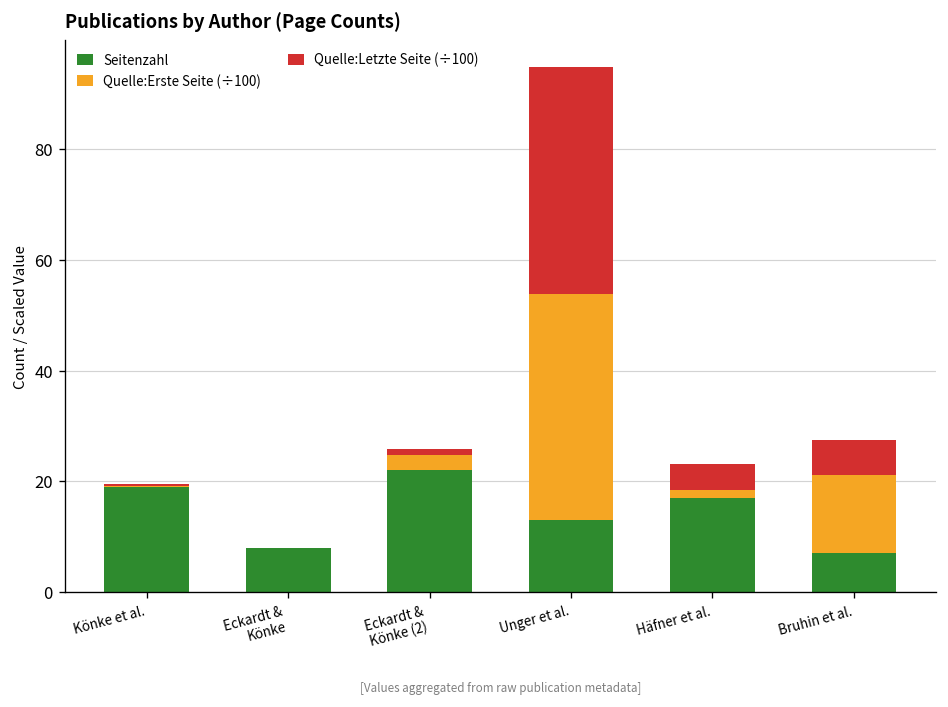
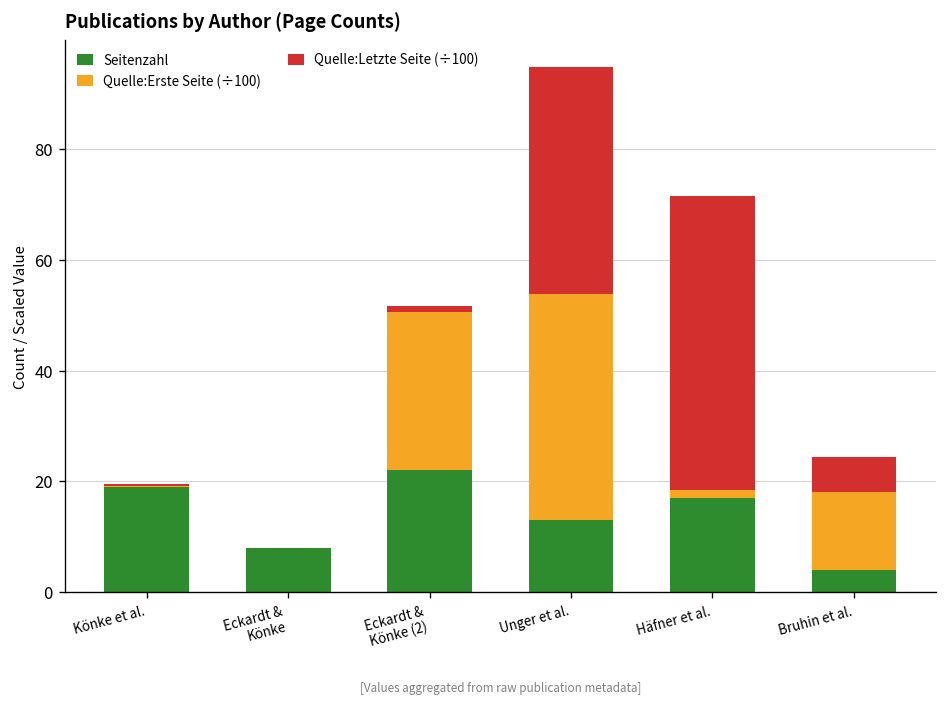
  {
    "Seitenzahl": {
      "Könke et al.": 19,
      "Eckardt & Könke": 8,
      "Eckardt & Könke (2)": 22,
      "Unger et al.": 13,
      "Häfner et al.": 17,
-     "Bruhin et al.": 7
+     "Bruhin et al.": 4
    },
    "Quelle:Erste Seite (÷100)": {
      "Eckardt & Könke": 0,
-     "Eckardt & Könke (2)": 3,
+     "Eckardt & Könke (2)": 29,
      "Unger et al.": 41,
      "Häfner et al.": 1,
      "Bruhin et al.": 14
    },
    "Quelle:Letzte Seite (÷100)": {
      "Eckardt & Könke": 0,
      "Eckardt & Könke (2)": 1,
      "Unger et al.": 41,
-     "Häfner et al.": 5,
+     "Häfner et al.": 53,
      "Bruhin et al.": 6
    }
  }
